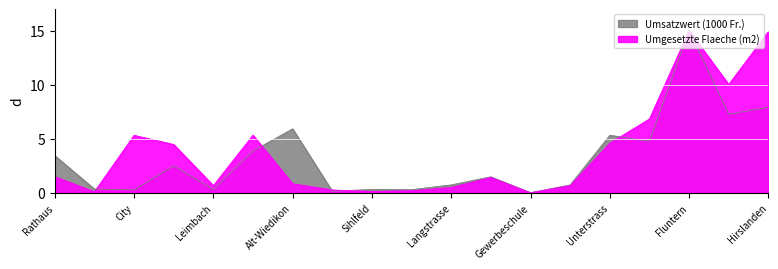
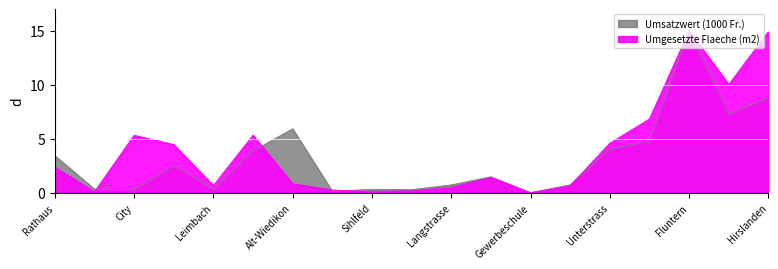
  {
    "Umsatzwert (1000 Fr.)": {
      "Rathaus": 3.4,
      "City": 0.3,
      "Leimbach": 0.3,
      "Alt-Wiedikon": 5.9,
      "Langstrasse": 0.7,
-     "Unterstrass": 5.3,
-     "Hirslanden": 7.9
+     "Unterstrass": 4.0,
+     "Hirslanden": 8.8
    },
    "Umgesetzte Flaeche (m2)": {
-     "Rathaus": 1.5,
+     "Rathaus": 2.4,
      "City": 5.3,
      "Leimbach": 0.7,
      "Alt-Wiedikon": 0.8,
      "Langstrasse": 0.5,
      "Unterstrass": 4.6,
      "Hirslanden": 14.9
    }
  }
